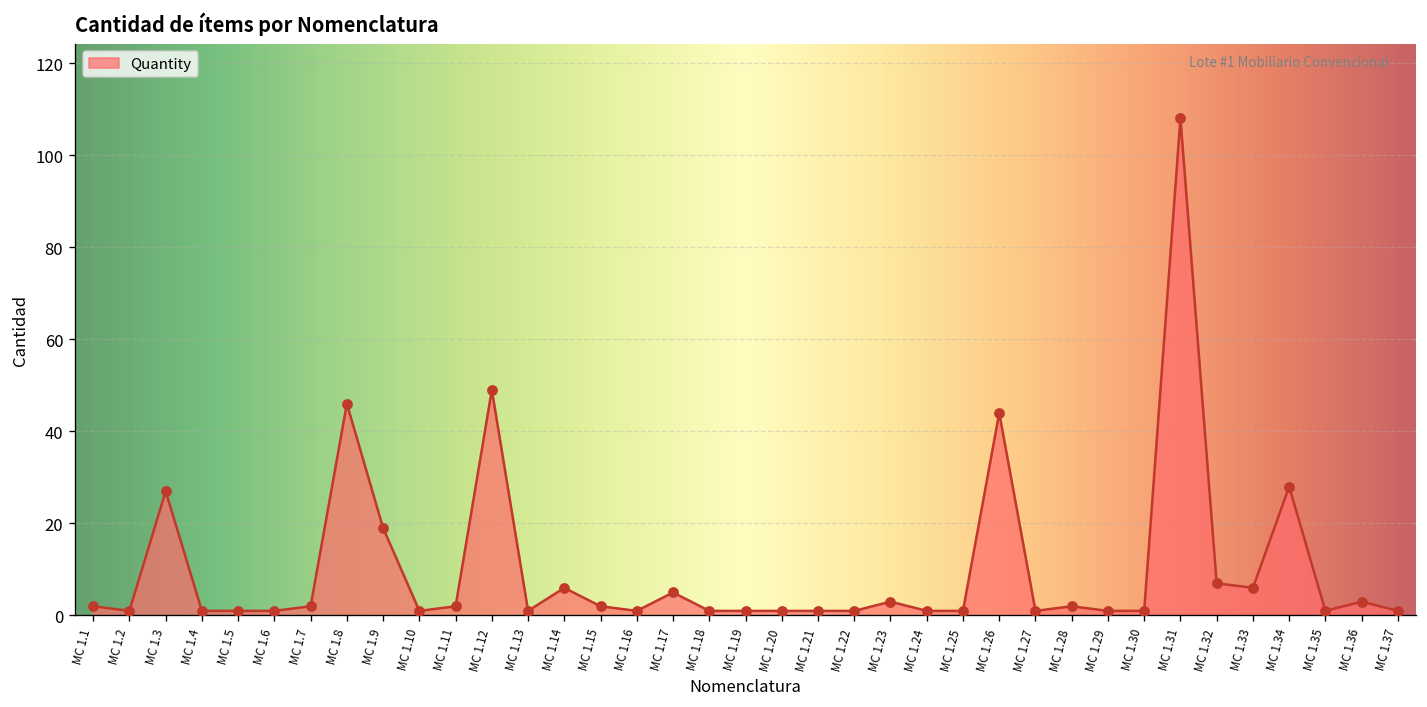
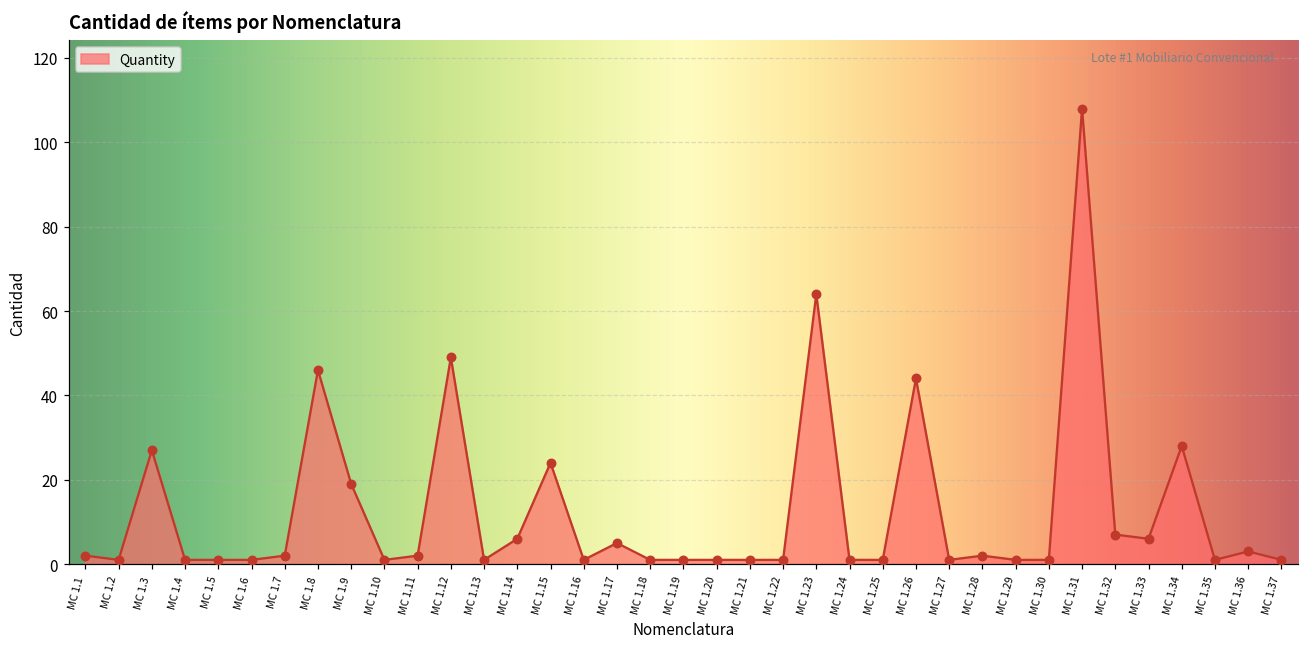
  {
    "MC 1.1": 2,
    "MC 1.2": 1,
    "MC 1.3": 27,
    "MC 1.4": 1,
    "MC 1.5": 1,
    "MC 1.6": 1,
    "MC 1.7": 2,
    "MC 1.8": 46,
    "MC 1.9": 19,
    "MC 1.10": 1,
    "MC 1.11": 2,
    "MC 1.12": 49,
    "MC 1.13": 1,
    "MC 1.14": 6,
-   "MC 1.15": 2,
+   "MC 1.15": 24,
    "MC 1.16": 1,
    "MC 1.17": 5,
    "MC 1.18": 1,
    "MC 1.19": 1,
    "MC 1.20": 1,
    "MC 1.21": 1,
    "MC 1.22": 1,
-   "MC 1.23": 3,
+   "MC 1.23": 64,
    "MC 1.24": 1,
    "MC 1.25": 1,
    "MC 1.26": 44,
    "MC 1.27": 1,
    "MC 1.28": 2,
    "MC 1.29": 1,
    "MC 1.30": 1,
    "MC 1.31": 108,
    "MC 1.32": 7,
    "MC 1.33": 6,
    "MC 1.34": 28,
    "MC 1.35": 1,
    "MC 1.36": 3,
    "MC 1.37": 1
  }
